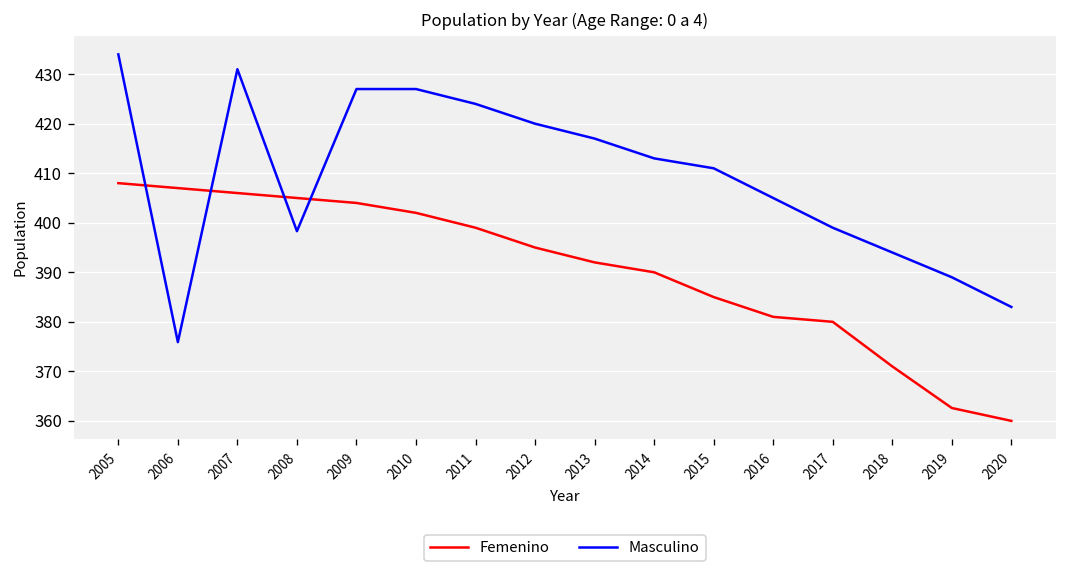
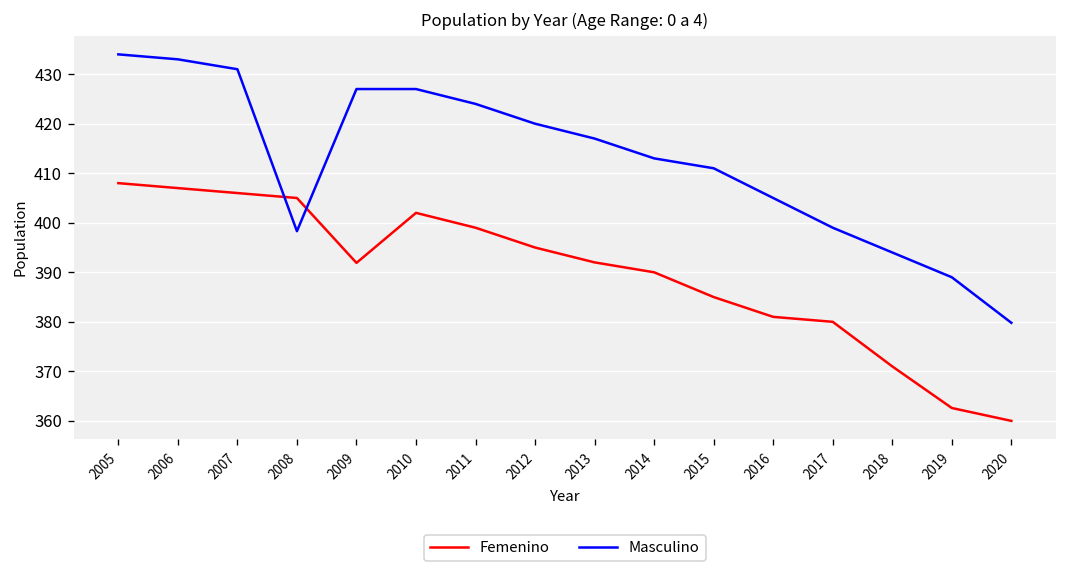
  {
    "Femenino": {
      "2005": 408,
      "2006": 407,
      "2007": 406,
      "2008": 405,
-     "2009": 404,
+     "2009": 392,
      "2010": 402,
      "2011": 399,
      "2012": 395,
      "2013": 392,
      "2014": 390,
      "2015": 385,
      "2016": 381,
      "2017": 380,
      "2018": 371,
      "2019": 363,
      "2020": 360
    },
    "Masculino": {
      "2005": 434,
-     "2006": 376,
+     "2006": 433,
      "2007": 431,
      "2008": 398,
      "2009": 427,
      "2010": 427,
      "2011": 424,
      "2012": 420,
      "2013": 417,
      "2014": 413,
      "2015": 411,
      "2016": 405,
      "2017": 399,
      "2018": 394,
      "2019": 389,
-     "2020": 383
+     "2020": 380
    }
  }
